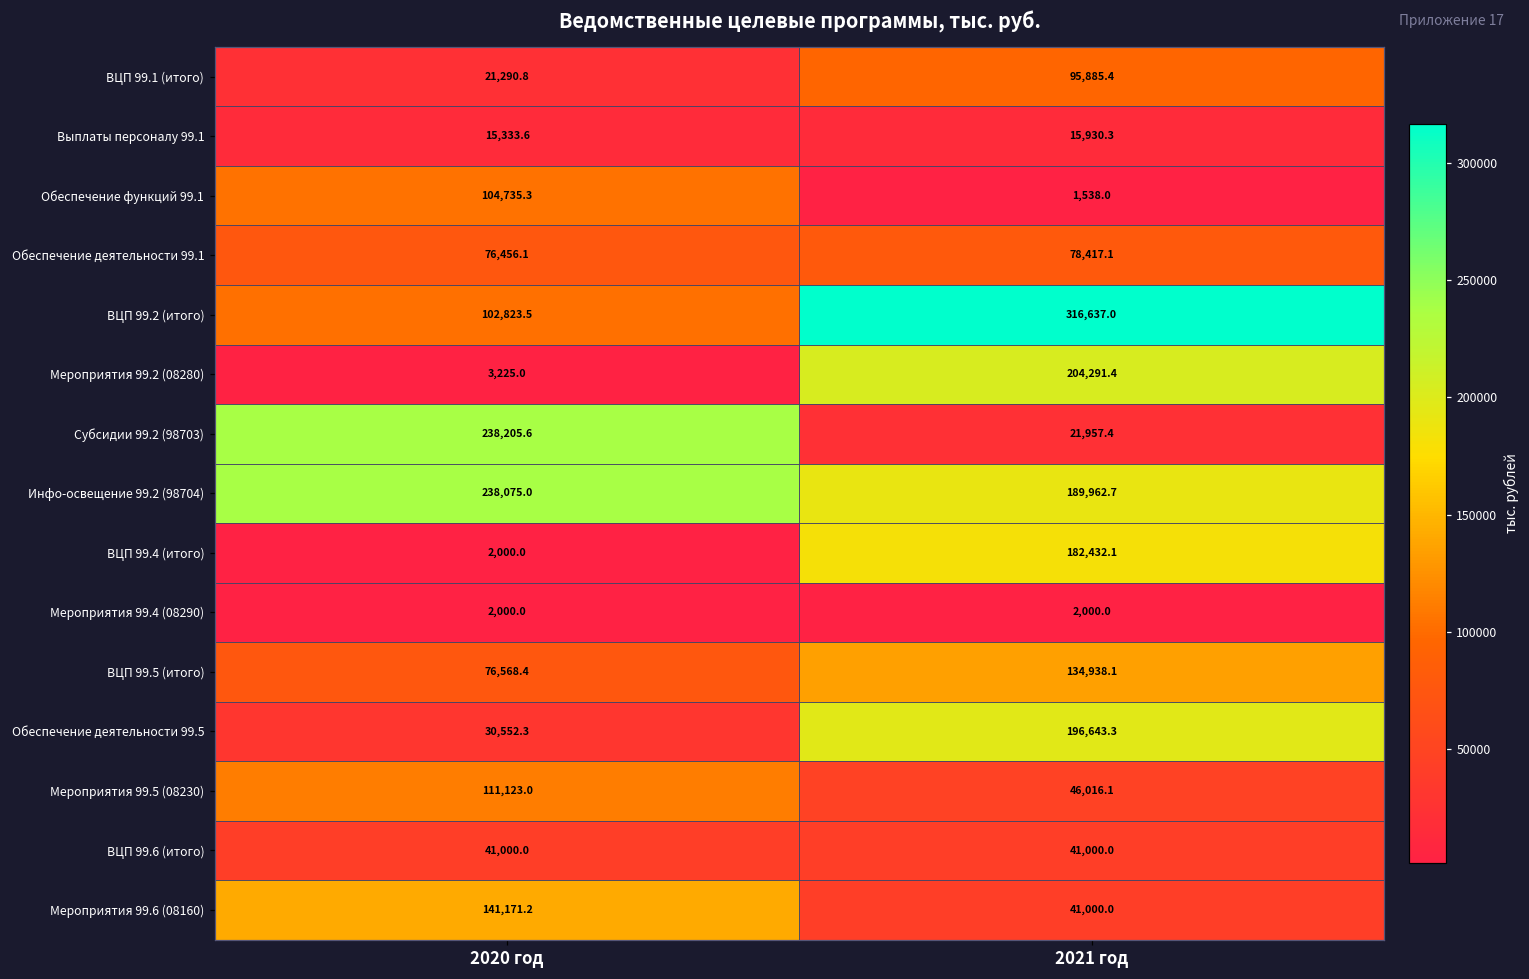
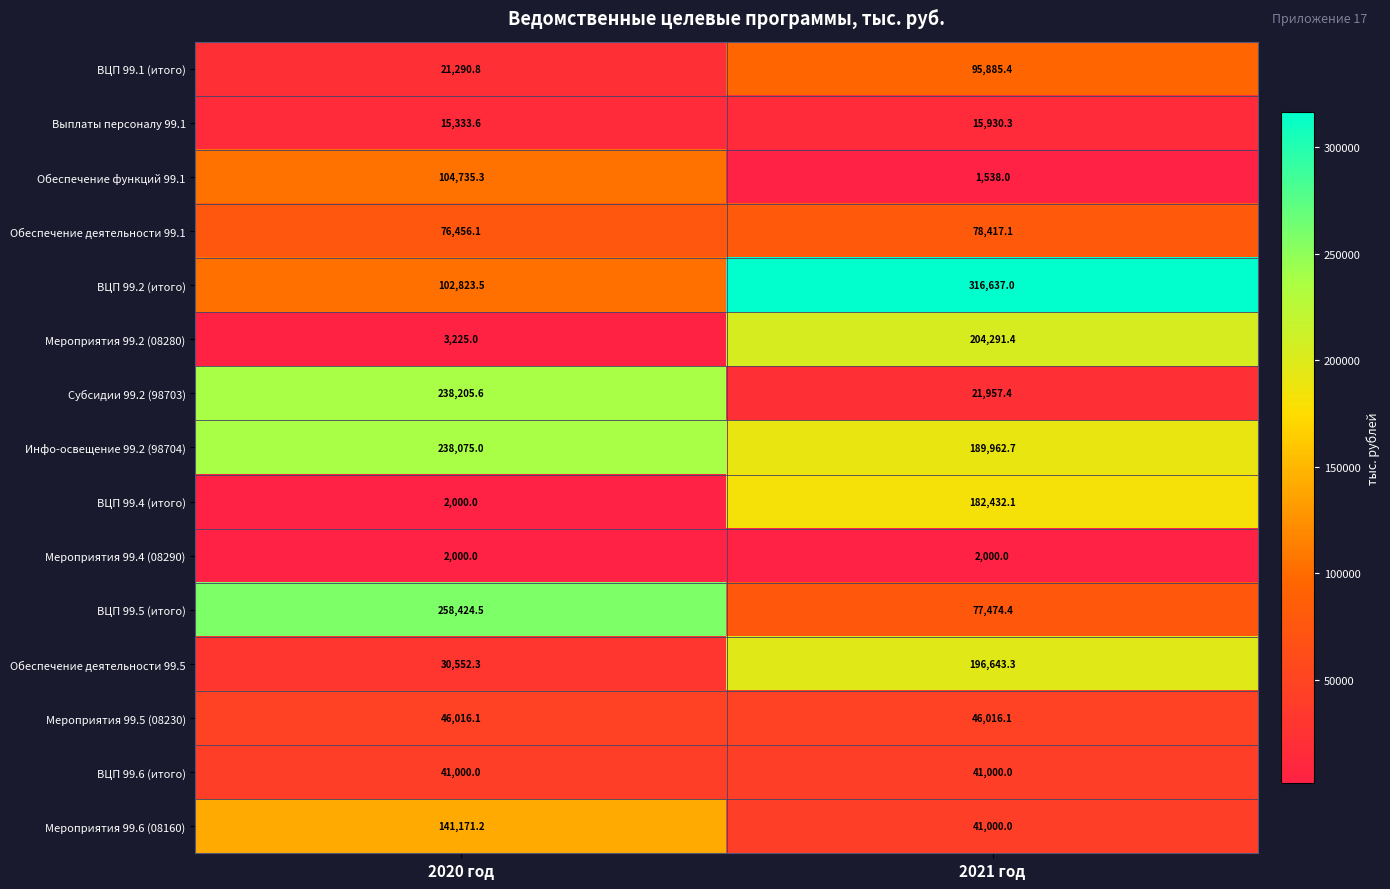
  {
    "ВЦП 99.1 (итого)": {
      "2020 год": "21,290.8",
      "2021 год": "95,885.4"
    },
    "Выплаты персоналу 99.1": {
      "2020 год": "15,333.6",
      "2021 год": "15,930.3"
    },
    "Обеспечение функций 99.1": {
      "2020 год": "104,735.3",
      "2021 год": "1,538.0"
    },
    "Обеспечение деятельности 99.1": {
      "2020 год": "76,456.1",
      "2021 год": "78,417.1"
    },
    "ВЦП 99.2 (итого)": {
      "2020 год": "102,823.5",
      "2021 год": "316,637.0"
    },
    "Мероприятия 99.2 (08280)": {
      "2020 год": "3,225.0",
      "2021 год": "204,291.4"
    },
    "Субсидии 99.2 (98703)": {
      "2020 год": "238,205.6",
      "2021 год": "21,957.4"
    },
    "Инфо-освещение 99.2 (98704)": {
      "2020 год": "238,075.0",
      "2021 год": "189,962.7"
    },
    "ВЦП 99.4 (итого)": {
      "2020 год": "2,000.0",
      "2021 год": "182,432.1"
    },
    "Мероприятия 99.4 (08290)": {
      "2020 год": "2,000.0",
      "2021 год": "2,000.0"
    },
    "ВЦП 99.5 (итого)": {
-     "2020 год": "76,568.4",
-     "2021 год": "134,938.1"
+     "2020 год": "258,424.5",
+     "2021 год": "77,474.4"
    },
    "Обеспечение деятельности 99.5": {
      "2020 год": "30,552.3",
      "2021 год": "196,643.3"
    },
    "Мероприятия 99.5 (08230)": {
-     "2020 год": "111,123.0",
+     "2020 год": "46,016.1",
      "2021 год": "46,016.1"
    },
    "ВЦП 99.6 (итого)": {
      "2020 год": "41,000.0",
      "2021 год": "41,000.0"
    },
    "Мероприятия 99.6 (08160)": {
      "2020 год": "141,171.2",
      "2021 год": "41,000.0"
    }
  }
